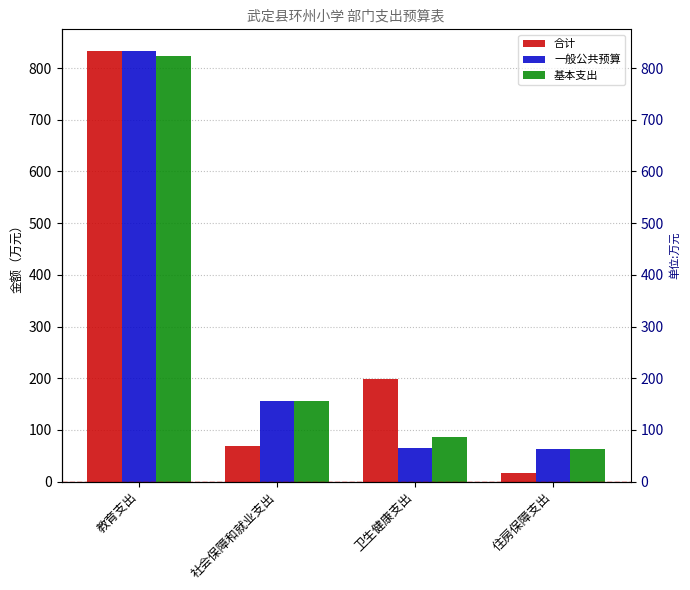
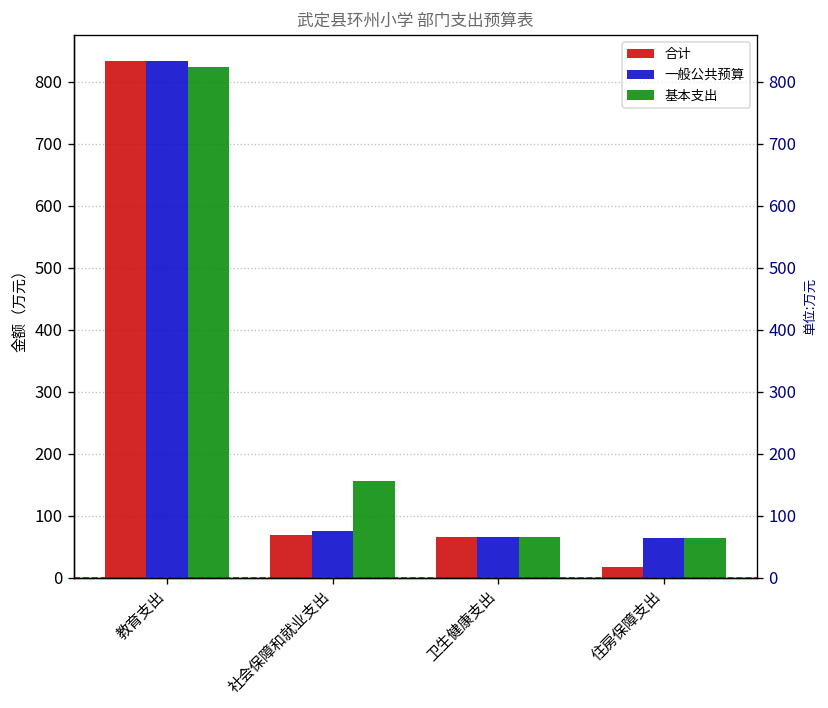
  {
    "合计": {
      "教育支出": 830,
      "社会保障和就业支出": 70,
-     "卫生健康支出": 200,
+     "卫生健康支出": 70,
      "住房保障支出": 20
    },
    "一般公共预算": {
      "教育支出": 830,
-     "社会保障和就业支出": 160,
+     "社会保障和就业支出": 80,
      "卫生健康支出": 70,
      "住房保障支出": 60
    },
    "基本支出": {
      "教育支出": 820,
      "社会保障和就业支出": 160,
-     "卫生健康支出": 90,
+     "卫生健康支出": 70,
      "住房保障支出": 60
    }
  }
